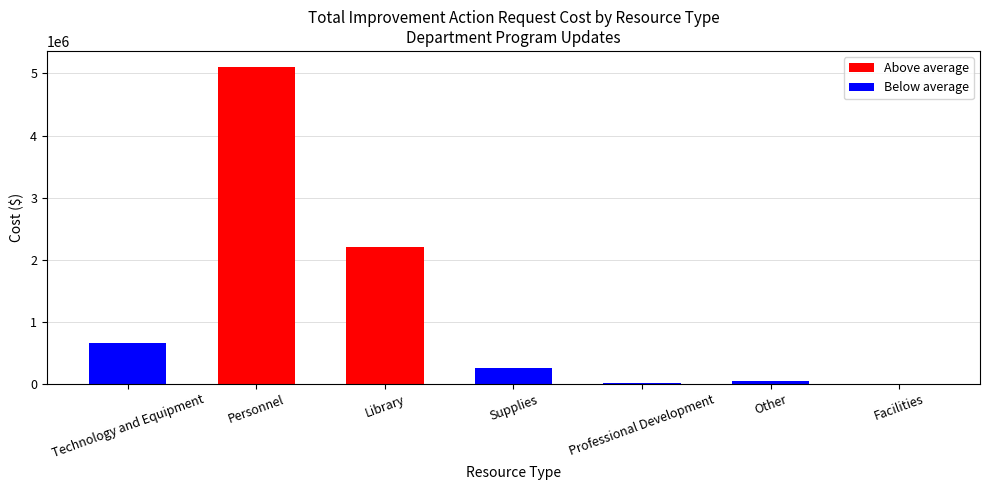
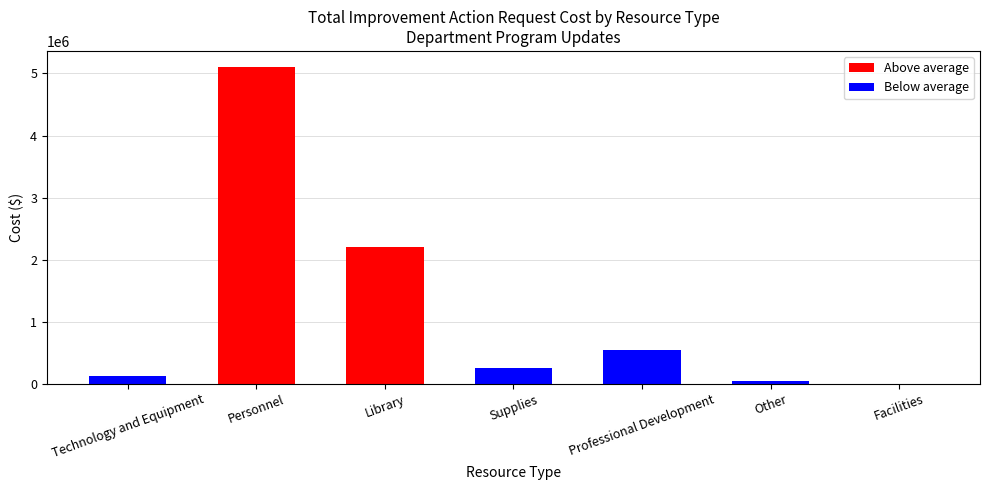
  {
-   "Technology and Equipment": 700000,
+   "Technology and Equipment": 100000,
    "Personnel": 5100000,
    "Library": 2200000,
    "Supplies": 200000,
-   "Professional Development": 0,
+   "Professional Development": 500000,
    "Facilities": 0
  }
